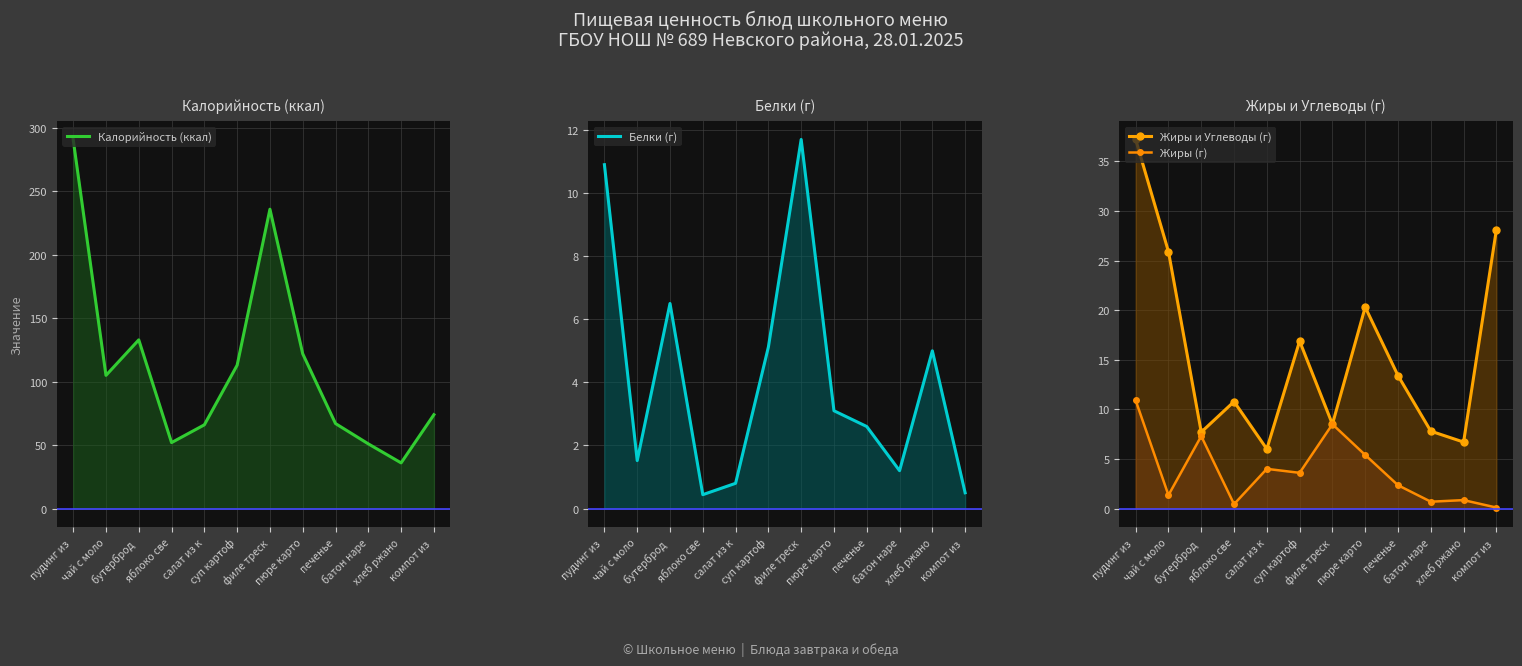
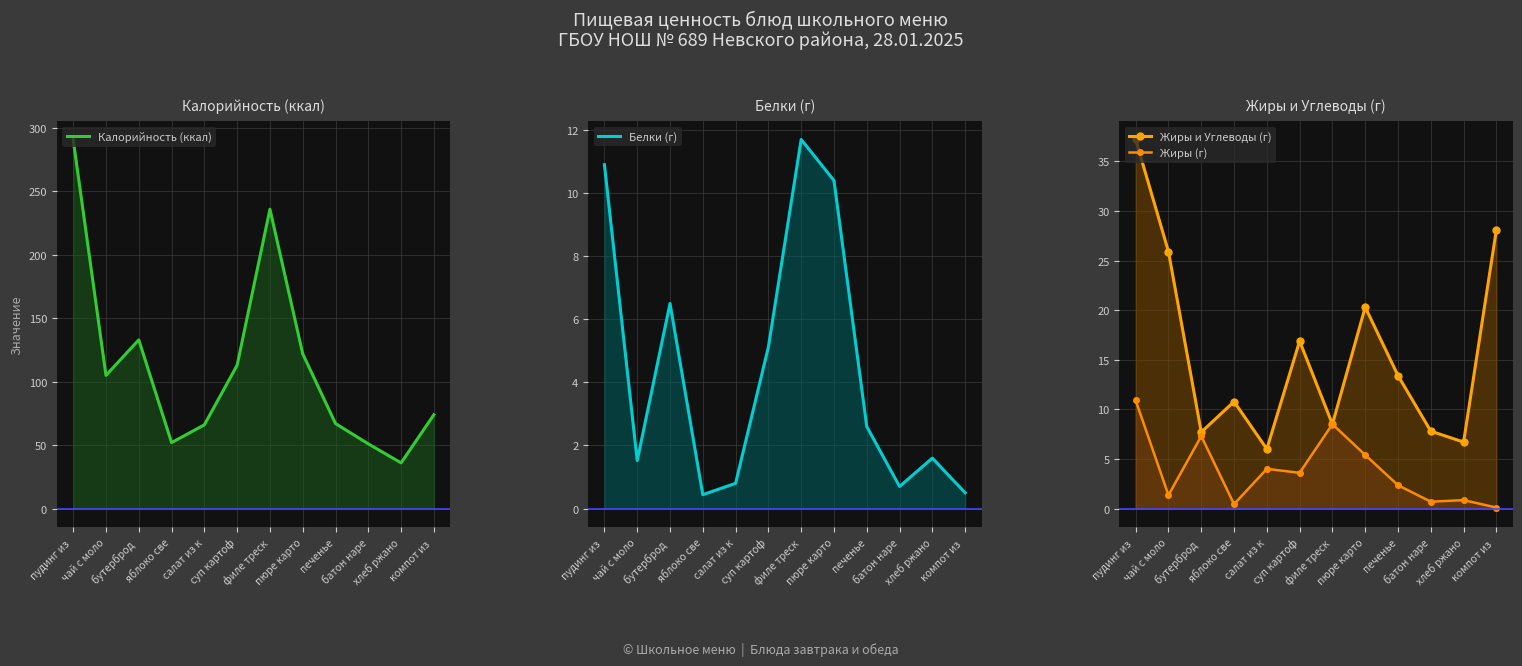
  {
    "Калорийность (ккал)": {
      "чай с моло": 105,
      "бутерброд": 133,
      "яблоко све": 52,
      "салат из к": 66,
      "суп картоф": 113,
      "филе треск": 236,
      "пюре карто": 122,
      "печенье": 67,
      "батон наре": 51,
      "хлеб ржано": 36,
      "компот из": 74
    },
    "Белки (г)": {
      "пудинг из": 10.9,
      "чай с моло": 1.5,
      "бутерброд": 6.5,
      "яблоко све": 0.4,
      "салат из к": 0.8,
      "суп картоф": 5.1,
      "филе треск": 11.7,
-     "пюре карто": 3.1,
+     "пюре карто": 10.4,
      "печенье": 2.6,
-     "батон наре": 1.2,
-     "хлеб ржано": 5.0,
+     "батон наре": 0.7,
+     "хлеб ржано": 1.6,
      "компот из": 0.5
    }
  }
